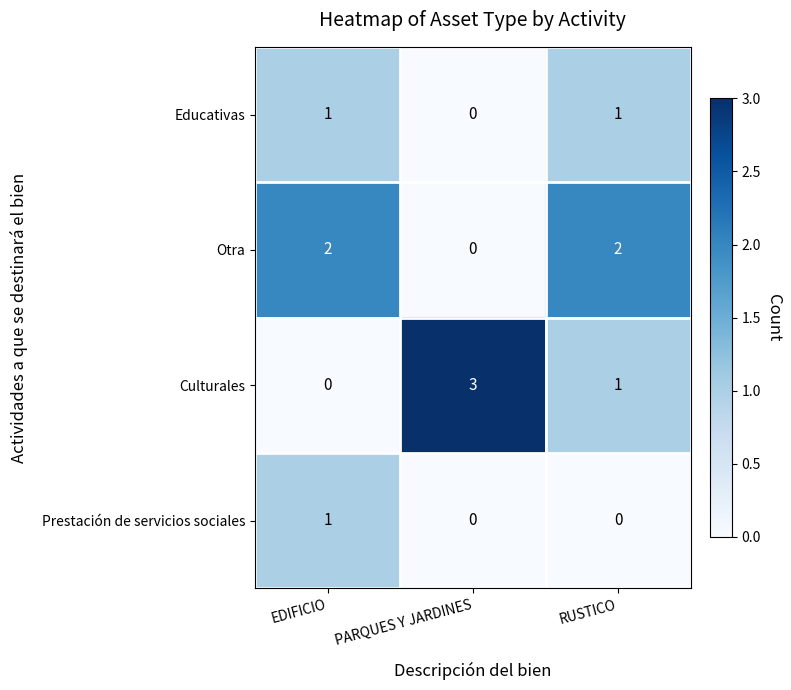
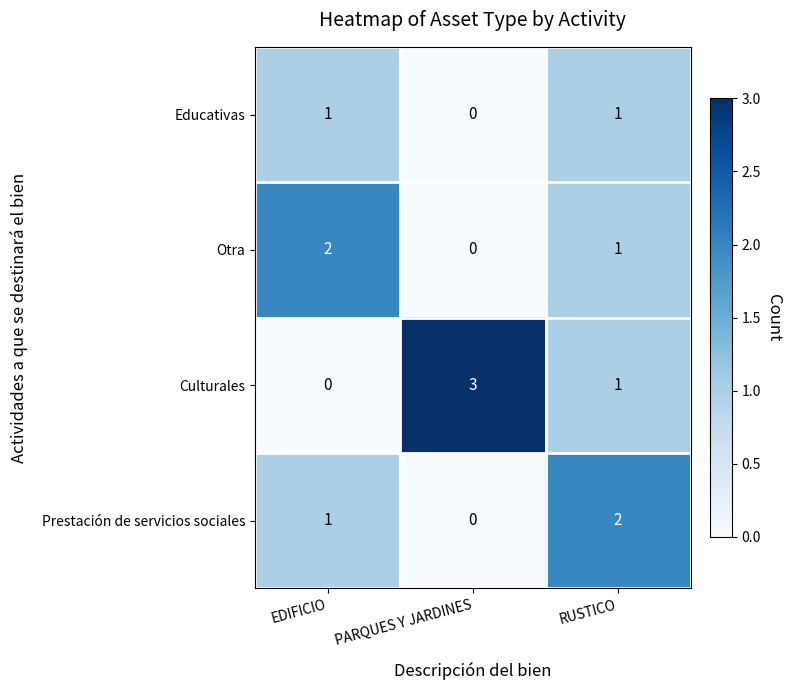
  {
    "Educativas": {
      "EDIFICIO": 1,
      "PARQUES Y JARDINES": 0,
      "RUSTICO": 1
    },
    "Otra": {
      "EDIFICIO": 2,
      "PARQUES Y JARDINES": 0,
-     "RUSTICO": 2
+     "RUSTICO": 1
    },
    "Culturales": {
      "EDIFICIO": 0,
      "PARQUES Y JARDINES": 3,
      "RUSTICO": 1
    },
    "Prestación de servicios sociales": {
      "EDIFICIO": 1,
      "PARQUES Y JARDINES": 0,
-     "RUSTICO": 0
+     "RUSTICO": 2
    }
  }
